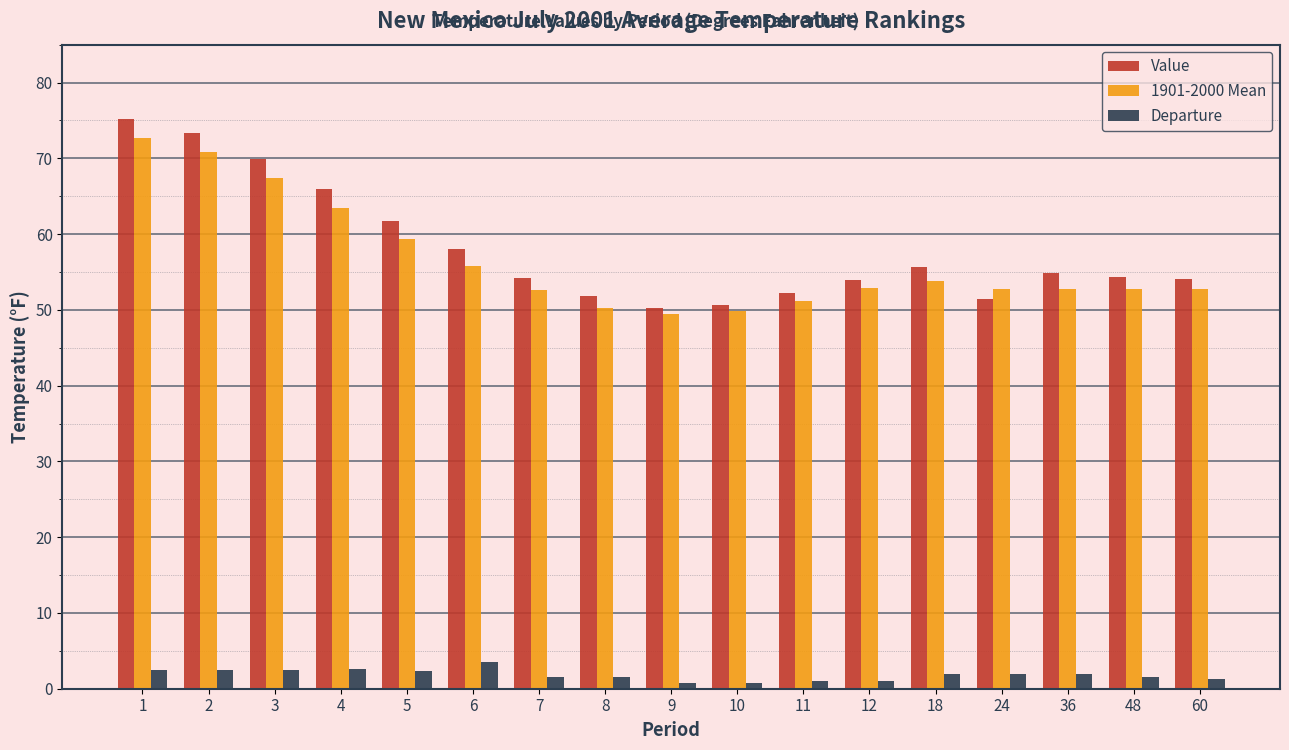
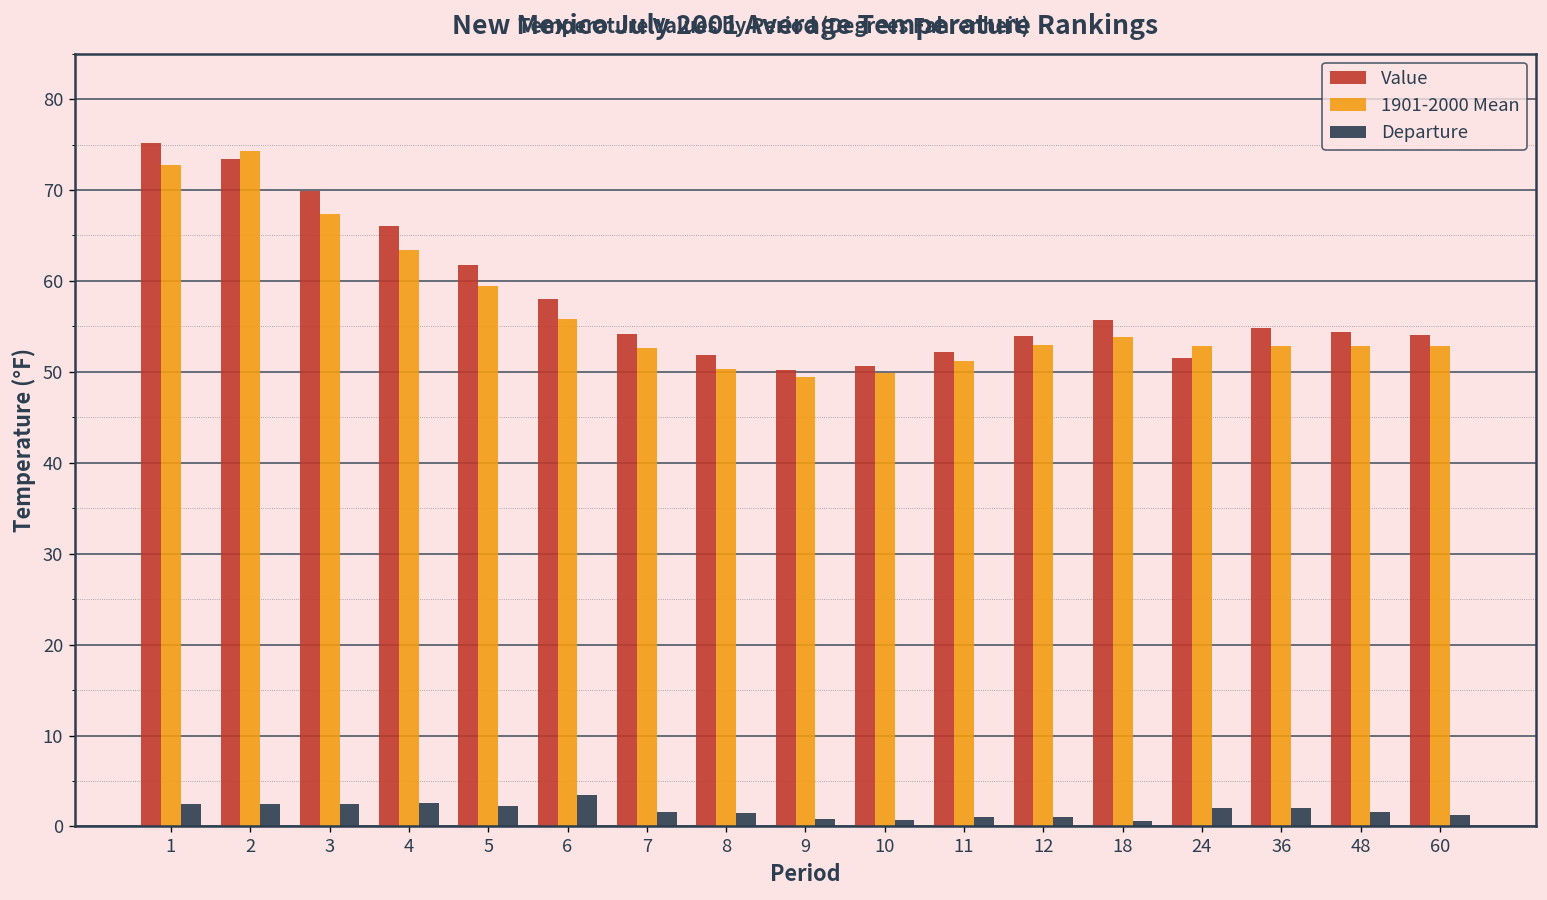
  {
    "Value": {
      "1": 75,
      "2": 73,
      "3": 70,
      "4": 66,
      "5": 62,
      "6": 58,
      "7": 54,
      "8": 52,
      "9": 50,
      "10": 51,
      "11": 52,
      "12": 54,
      "18": 56,
      "24": 52,
      "36": 55,
      "48": 54,
      "60": 54
    },
    "1901-2000 Mean": {
      "1": 73,
-     "2": 71,
+     "2": 74,
      "3": 67,
      "4": 63,
      "5": 59,
      "6": 56,
      "7": 53,
      "8": 50,
      "9": 49,
      "10": 50,
      "11": 51,
      "12": 53,
      "18": 54,
      "24": 53,
      "36": 53,
      "48": 53,
      "60": 53
    },
    "Departure": {
      "1": 3,
      "2": 3,
      "3": 3,
      "4": 3,
      "5": 2,
      "6": 4,
      "7": 2,
      "8": 2,
      "9": 1,
      "10": 1,
      "11": 1,
      "12": 1,
-     "18": 2,
+     "18": 1,
      "24": 2,
      "36": 2,
      "48": 2,
      "60": 1
    }
  }
